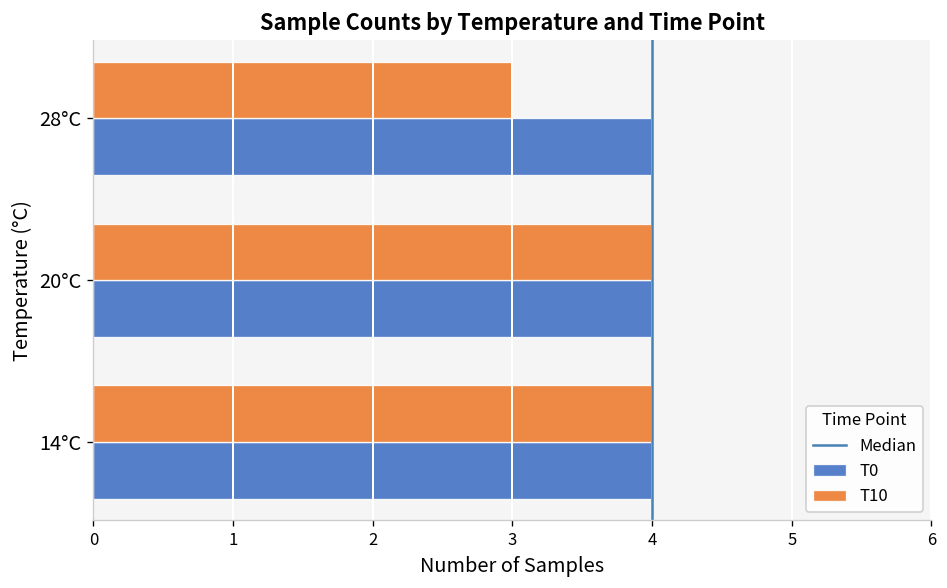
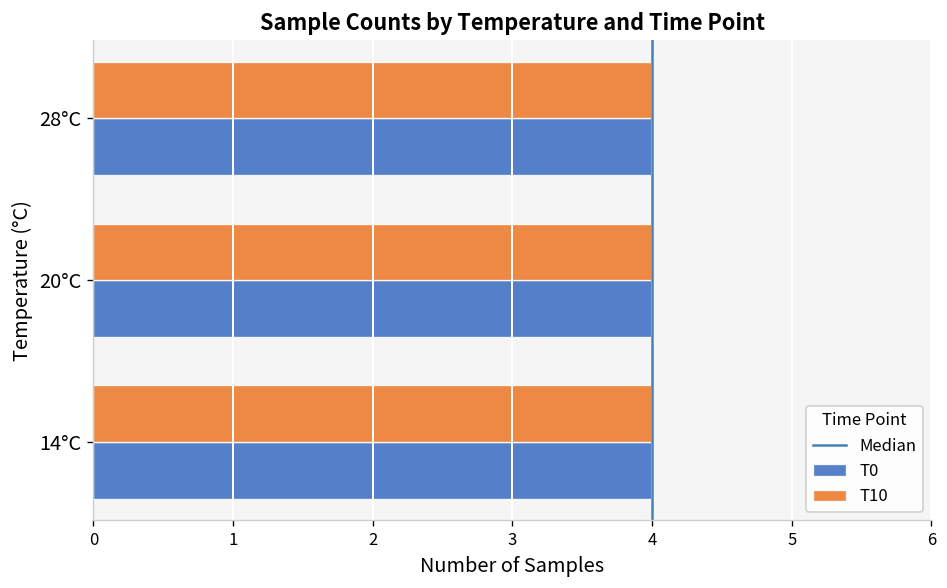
  {
    "T0": {
      "28°C": 4,
      "20°C": 4,
      "14°C": 4
    },
    "T10": {
-     "28°C": 3,
+     "28°C": 4,
      "20°C": 4,
      "14°C": 4
    }
  }
